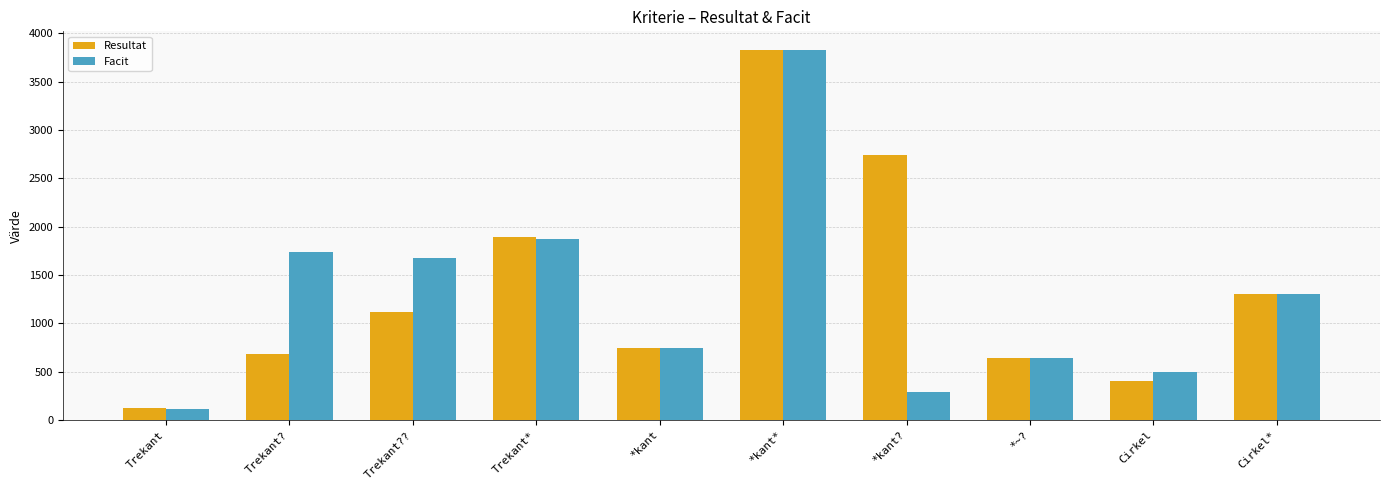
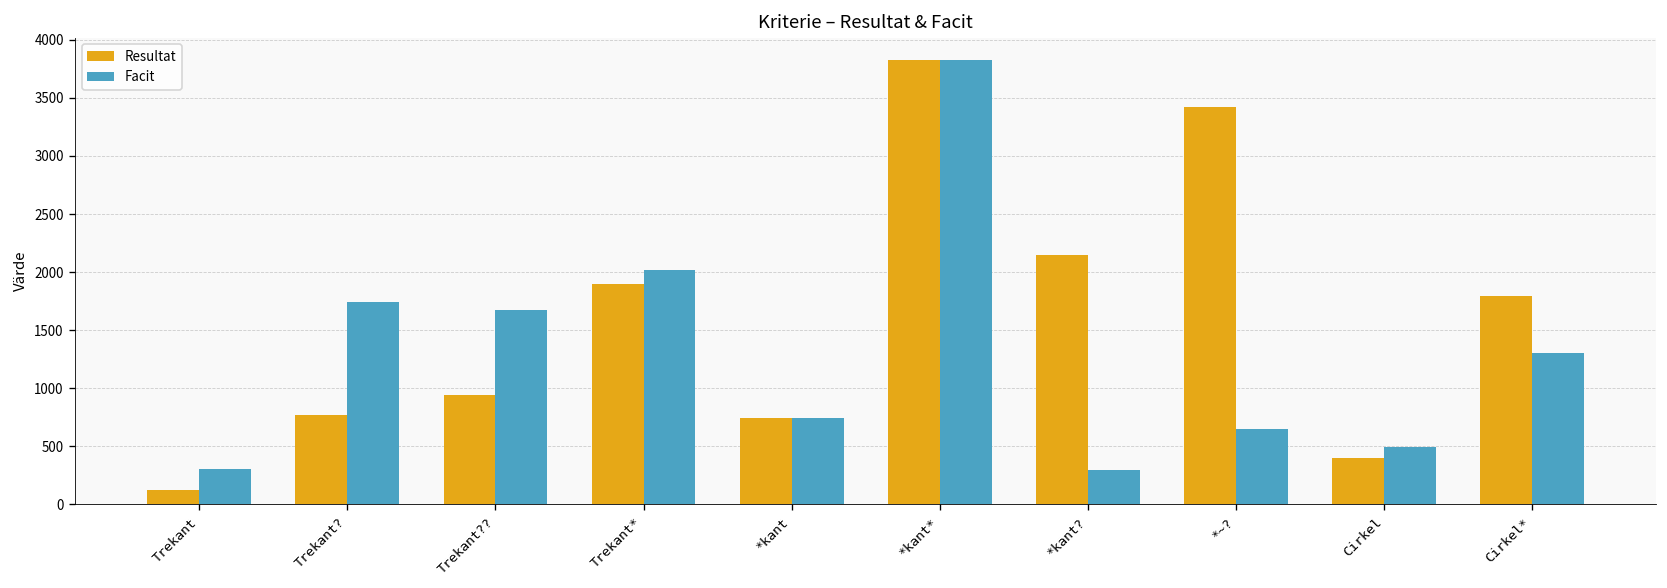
  {
    "Resultat": {
      "Trekant": 100,
-     "Trekant?": 700,
-     "Trekant??": 1100,
+     "Trekant?": 800,
+     "Trekant??": 900,
      "Trekant*": 1900,
      "*kant": 700,
      "*kant*": 3800,
-     "*kant?": 2700,
-     "*~?": 600,
+     "*kant?": 2100,
+     "*~?": 3400,
      "Cirkel": 400,
-     "Cirkel*": 1300
+     "Cirkel*": 1800
    },
    "Facit": {
-     "Trekant": 100,
+     "Trekant": 300,
      "Trekant?": 1700,
      "Trekant??": 1700,
-     "Trekant*": 1900,
+     "Trekant*": 2000,
      "*kant": 700,
      "*kant*": 3800,
      "*kant?": 300,
      "*~?": 600,
      "Cirkel": 500,
      "Cirkel*": 1300
    }
  }
